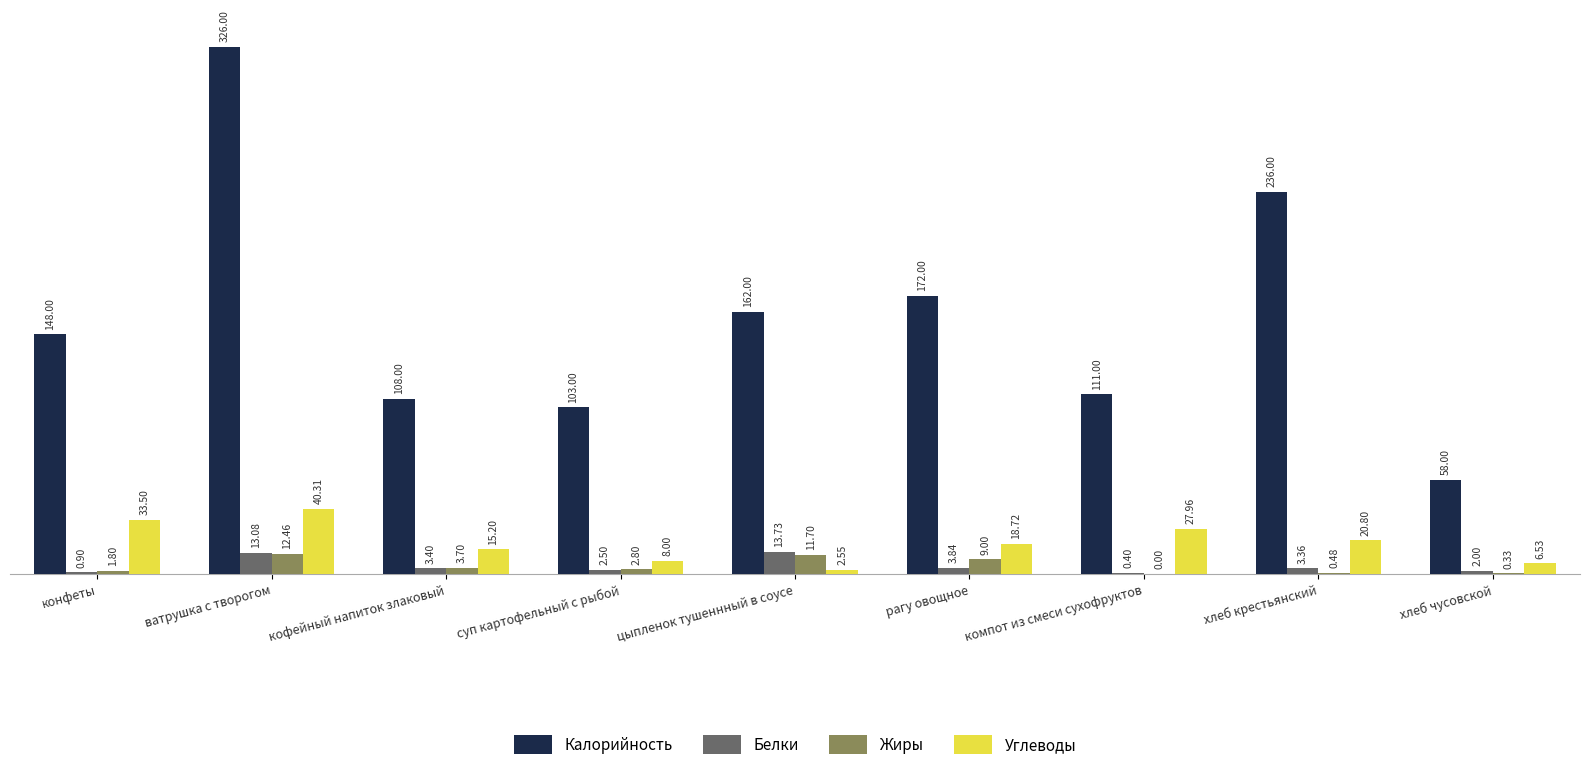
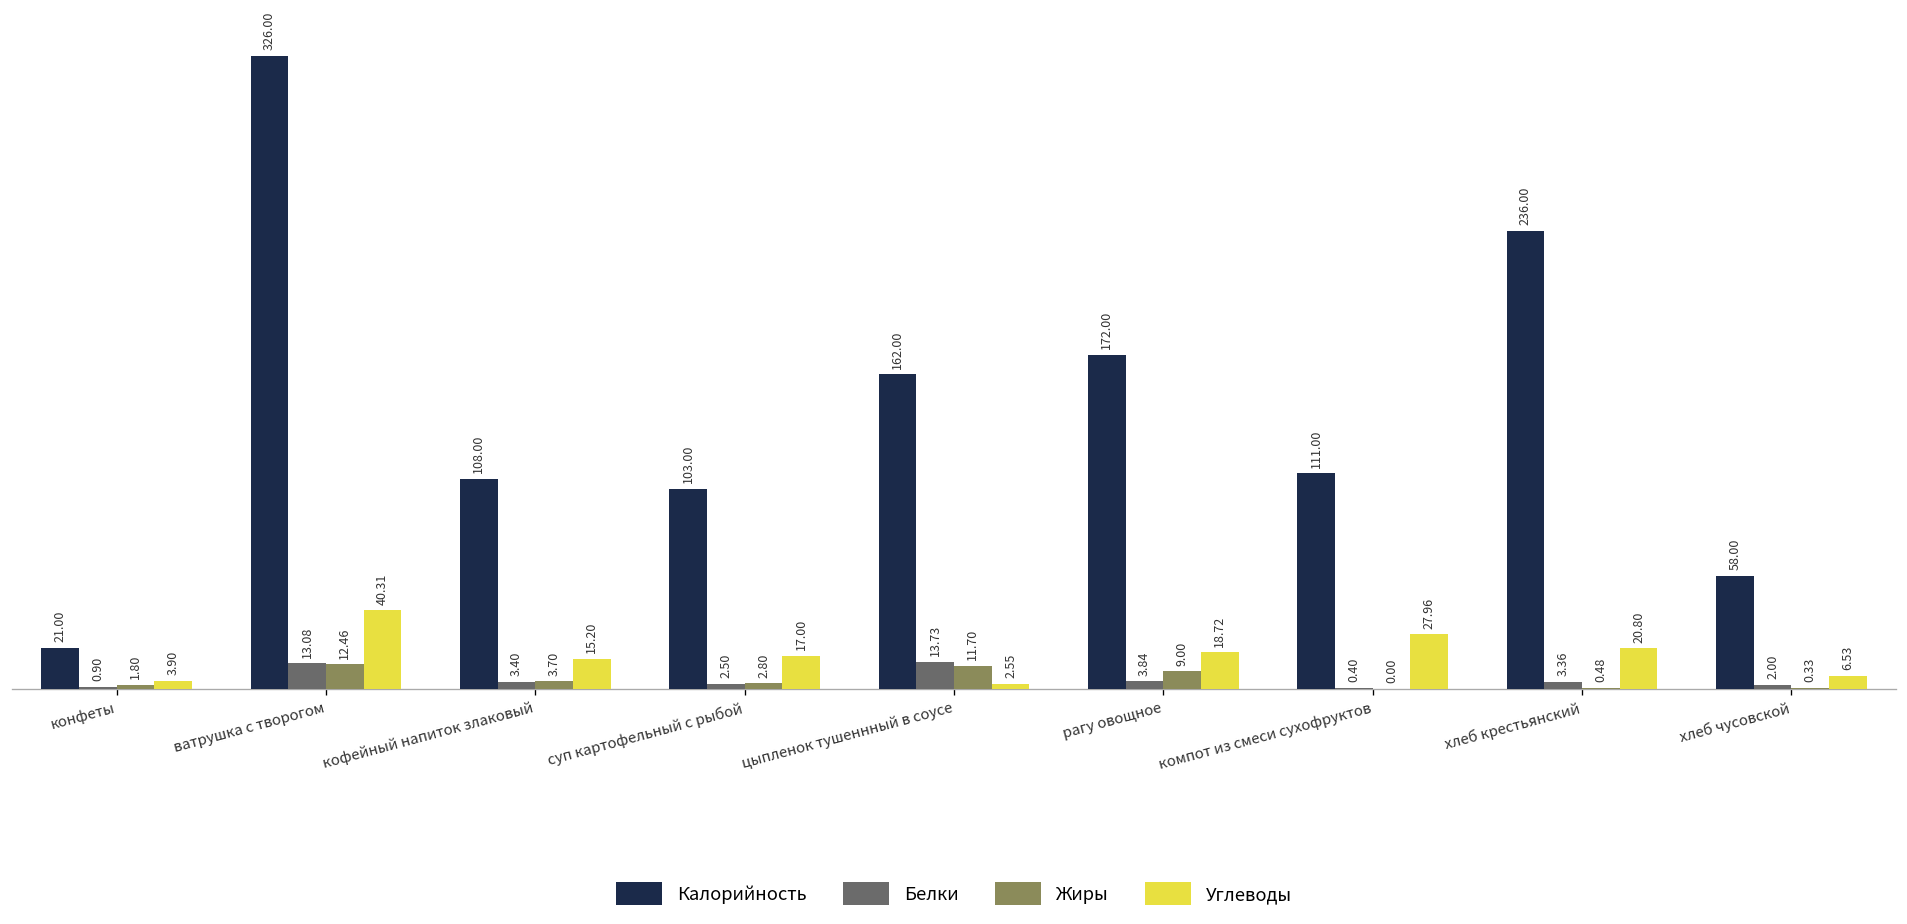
  {
    "Калорийность": {
-     "конфеты": 148.00,
+     "конфеты": 21.00,
      "ватрушка с творогом": 326.00,
      "кофейный напиток злаковый": 108.00,
      "суп картофельный с рыбой": 103.00,
      "цыпленок тушеннный в соусе": 162.00,
      "рагу овощное": 172.00,
      "компот из смеси сухофруктов": 111.00,
      "хлеб крестьянский": 236.00,
      "хлеб чусовской": 58.00
    },
    "Углеводы": {
-     "конфеты": 33.50,
+     "конфеты": 3.90,
      "ватрушка с творогом": 40.31,
      "кофейный напиток злаковый": 15.20,
-     "суп картофельный с рыбой": 8.00,
+     "суп картофельный с рыбой": 17.00,
      "цыпленок тушеннный в соусе": 2.55,
      "рагу овощное": 18.72,
      "компот из смеси сухофруктов": 27.96,
      "хлеб крестьянский": 20.80,
      "хлеб чусовской": 6.53
    }
  }
